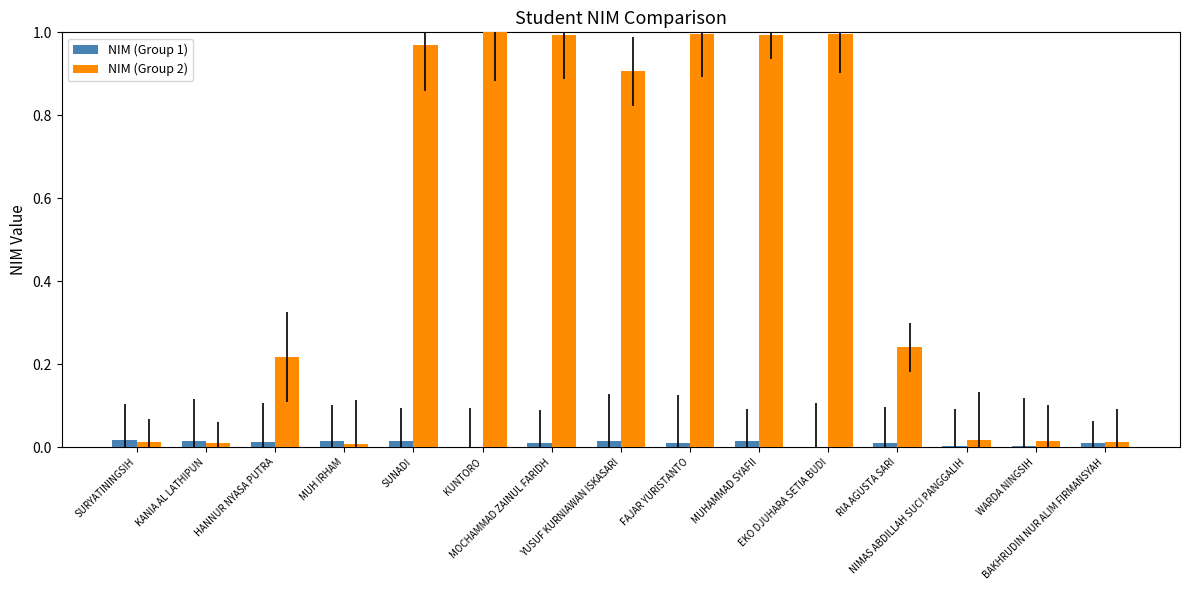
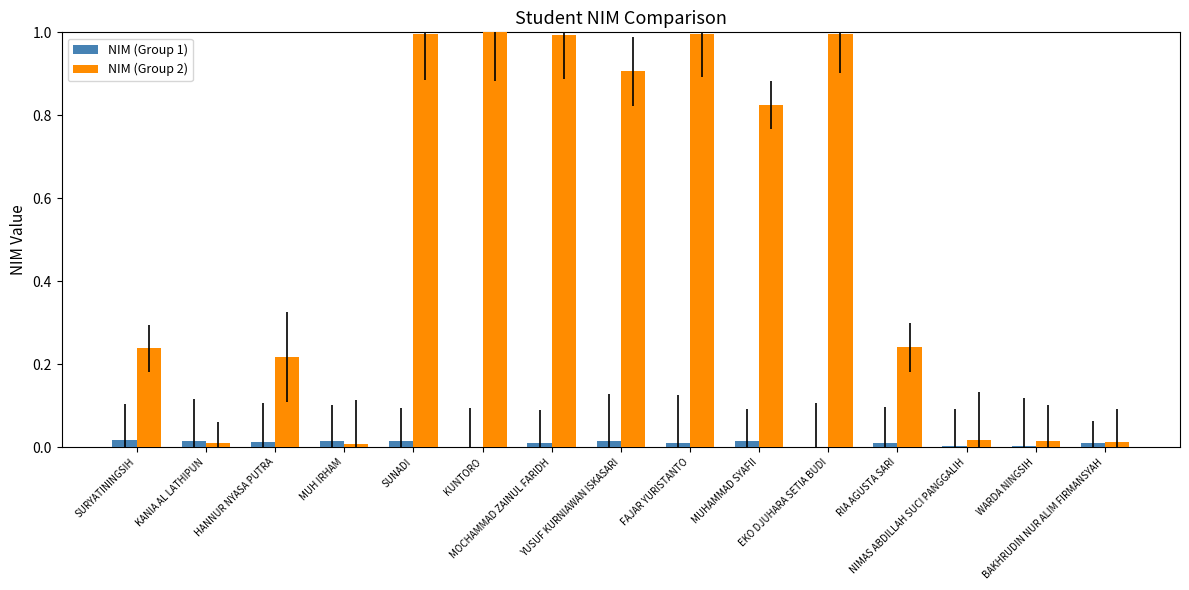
  {
    "NIM (Group 1)": {
      "SURYATININGSIH": 0.02,
      "KANIA AL LATHIPUN": 0.02,
      "HANNUR NYASA PUTRA": 0.01,
      "MUH IRHAM": 0.01,
      "SUNADI": 0.01,
      "KUNTORO": 0.00,
      "MOCHAMMAD ZAINUL FARIDH": 0.01,
      "YUSUF KURNIAWAN ISKASARI": 0.01,
      "FAJAR YURISTANTO": 0.01,
      "MUHAMMAD SYAFII": 0.01,
      "RIA AGUSTA SARI": 0.01,
      "BAKHRUDIN NUR ALIM FIRMANSYAH": 0.01
    },
    "NIM (Group 2)": {
-     "SURYATININGSIH": 0.01,
+     "SURYATININGSIH": 0.24,
      "KANIA AL LATHIPUN": 0.01,
      "HANNUR NYASA PUTRA": 0.22,
      "MUH IRHAM": 0.01,
-     "SUNADI": 0.97,
+     "SUNADI": 1.00,
      "KUNTORO": 1.00,
      "MOCHAMMAD ZAINUL FARIDH": 0.99,
      "YUSUF KURNIAWAN ISKASARI": 0.91,
      "FAJAR YURISTANTO": 1.00,
-     "MUHAMMAD SYAFII": 0.99,
+     "MUHAMMAD SYAFII": 0.82,
      "EKO DJUHARA SETIA BUDI": 1.00,
      "RIA AGUSTA SARI": 0.24,
      "NIMAS ABDILLAH SUCI PANGGALIH": 0.02,
      "WARDA NINGSIH": 0.02,
      "BAKHRUDIN NUR ALIM FIRMANSYAH": 0.01
    }
  }
